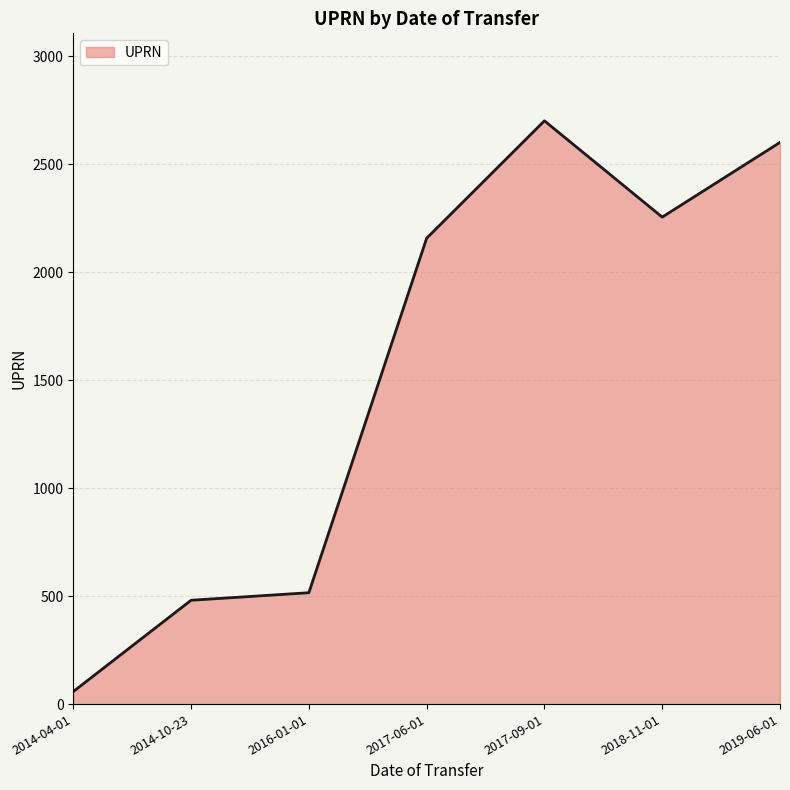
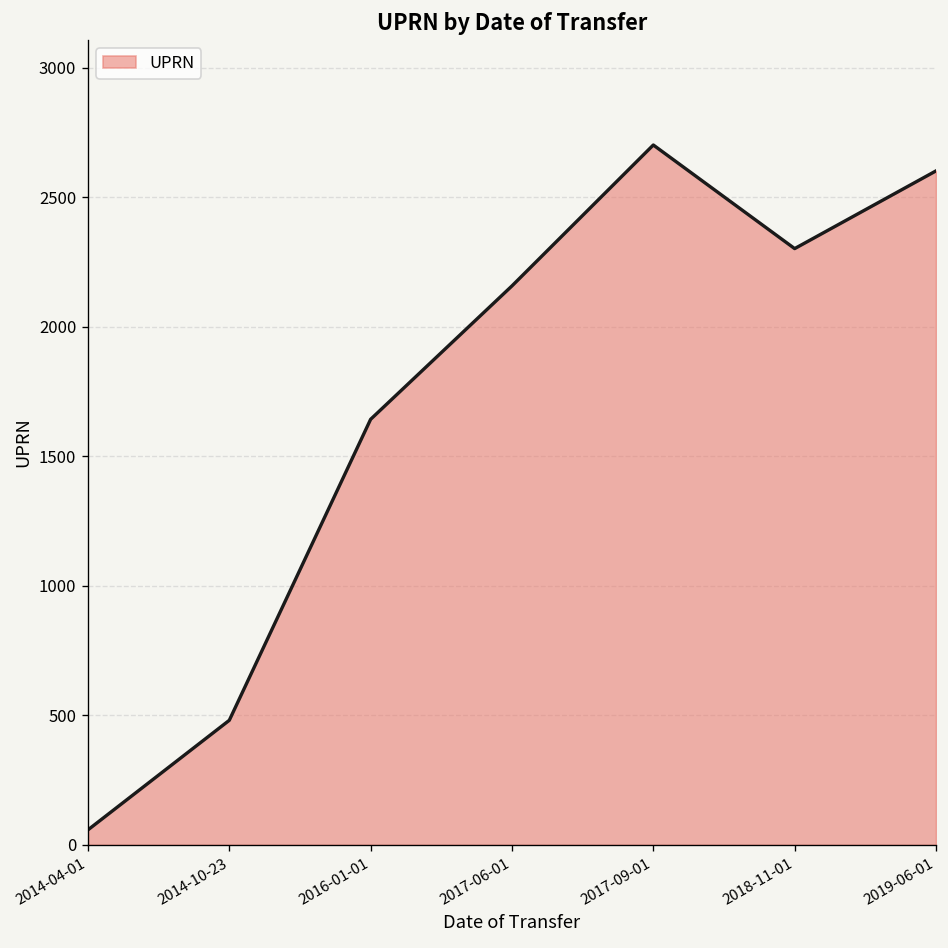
  {
    "2014-04-01": 60,
    "2014-10-23": 480,
-   "2016-01-01": 520,
+   "2016-01-01": 1640,
    "2017-06-01": 2160,
    "2017-09-01": 2700,
-   "2018-11-01": 2260,
+   "2018-11-01": 2300,
    "2019-06-01": 2600
  }
